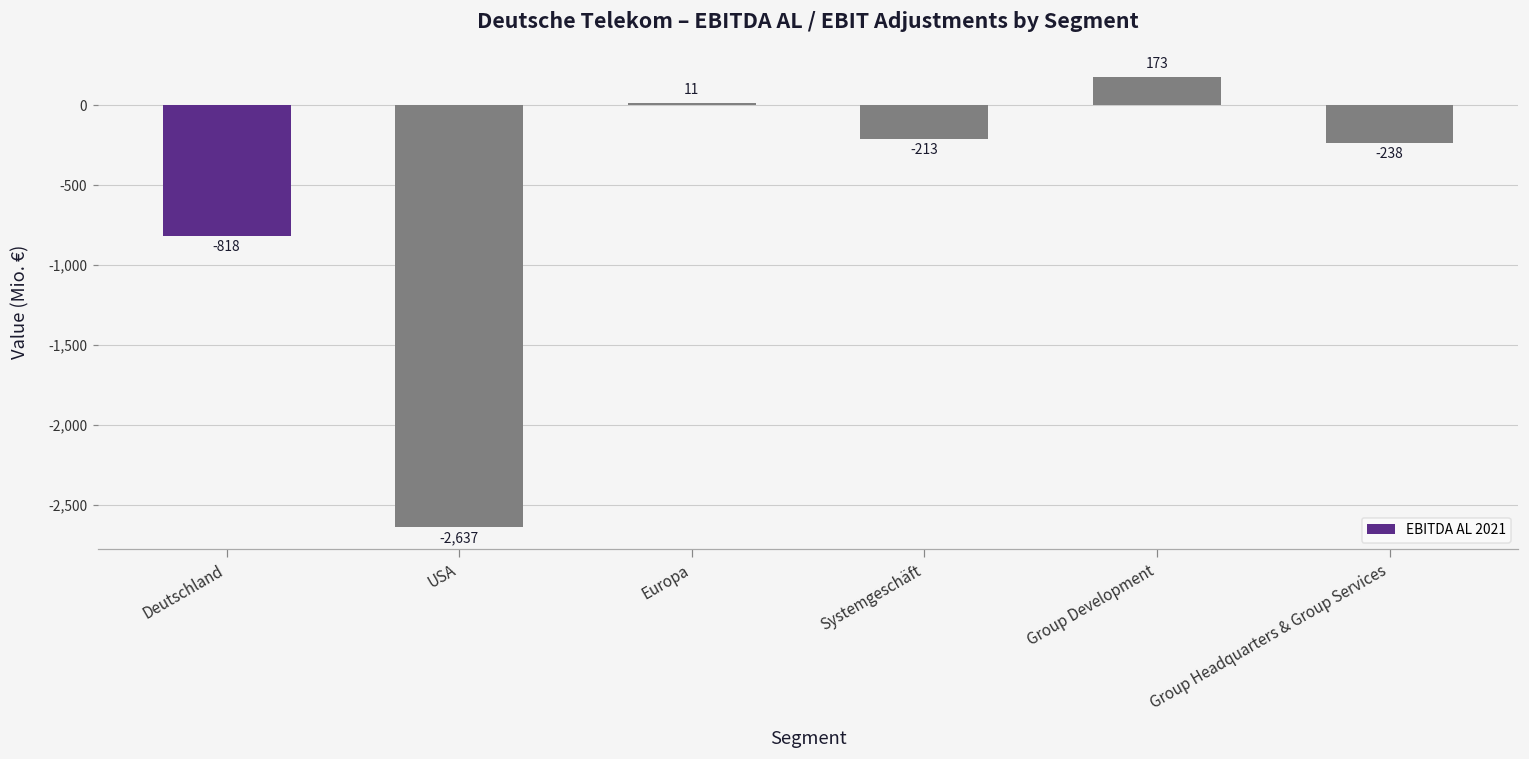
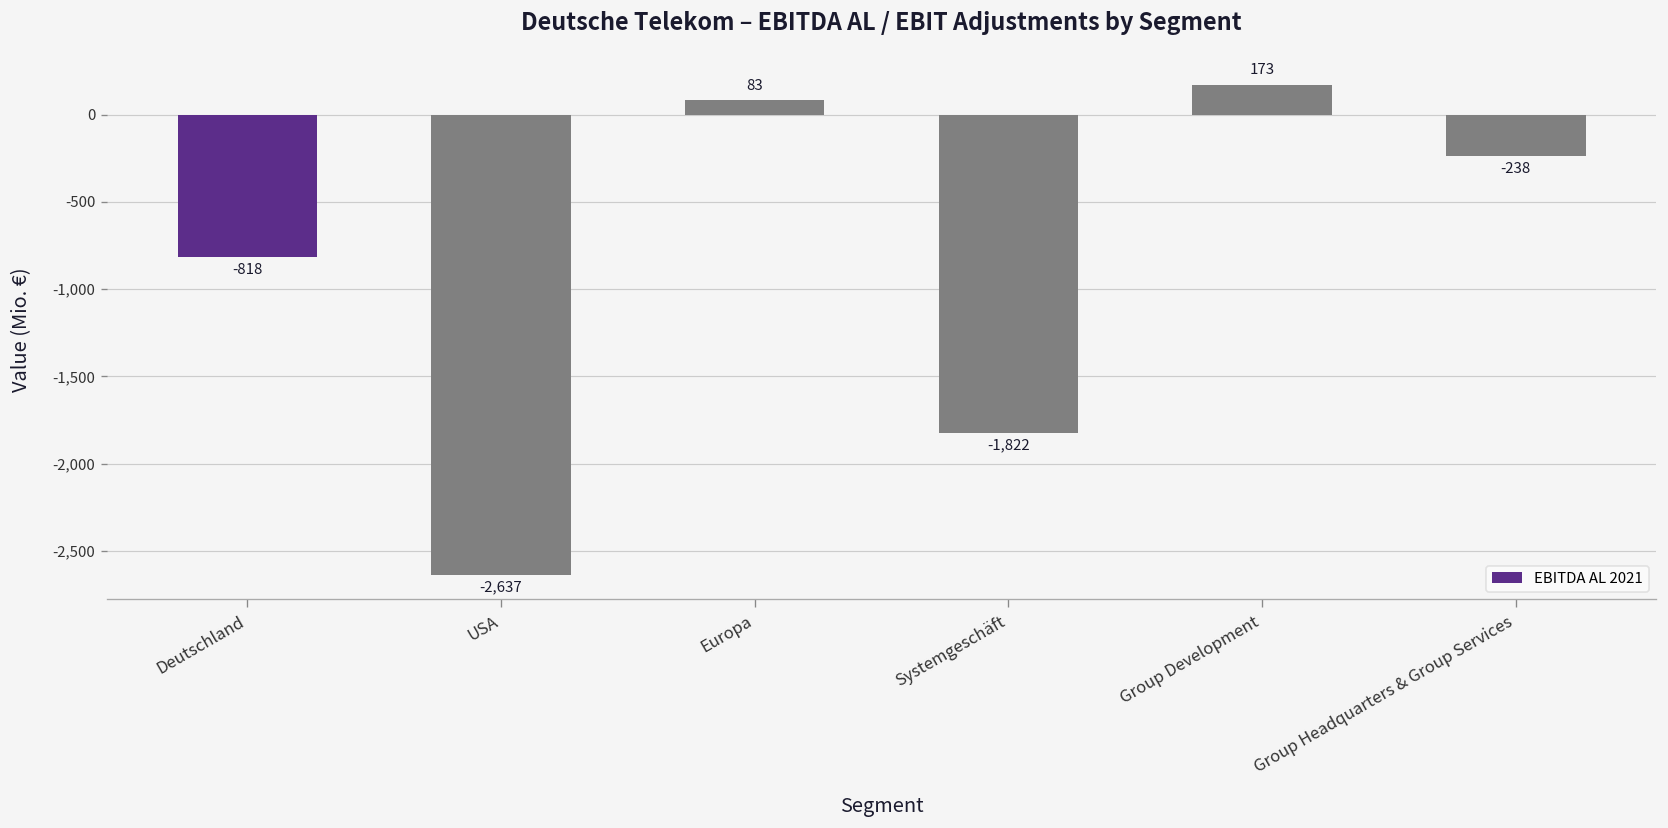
  {
    "Deutschland": "-818",
    "USA": "-2,637",
-   "Europa": "11",
-   "Systemgeschäft": "-213",
+   "Europa": "83",
+   "Systemgeschäft": "-1,822",
    "Group Development": "173",
    "Group Headquarters & Group Services": "-238"
  }
